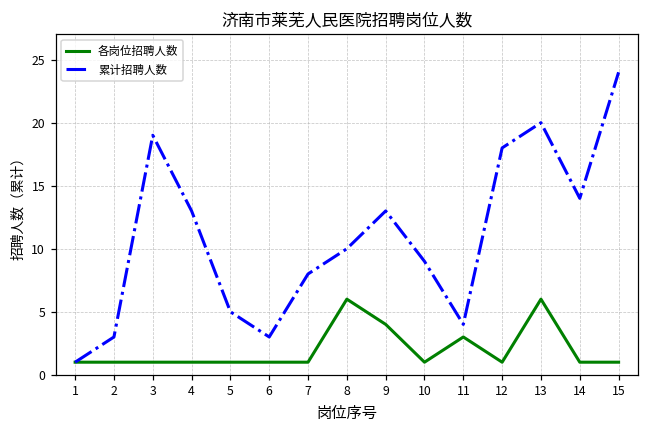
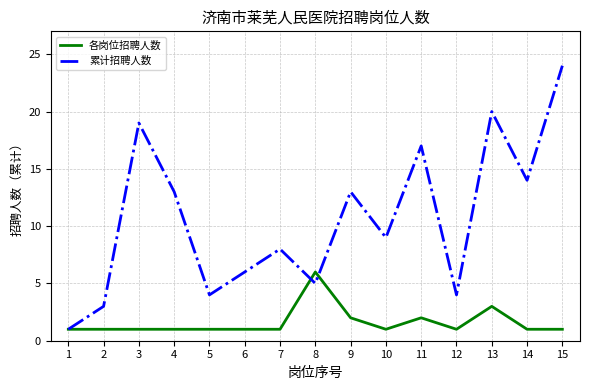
  {
    "各岗位招聘人数": {
      "2": 1,
      "3": 1,
      "4": 1,
      "5": 1,
      "6": 1,
      "7": 1,
      "8": 6,
-     "9": 4,
+     "9": 2,
      "10": 1,
-     "11": 3,
+     "11": 2,
      "12": 1,
-     "13": 6,
+     "13": 3,
      "14": 1,
      "15": 1
    },
    "累计招聘人数": {
      "2": 3,
      "3": 19,
      "4": 13,
-     "5": 5,
-     "6": 3,
+     "5": 4,
+     "6": 6,
      "7": 8,
-     "8": 10,
+     "8": 5,
      "9": 13,
      "10": 9,
-     "11": 4,
-     "12": 18,
+     "11": 17,
+     "12": 4,
      "13": 20,
      "14": 14,
      "15": 24
    }
  }
